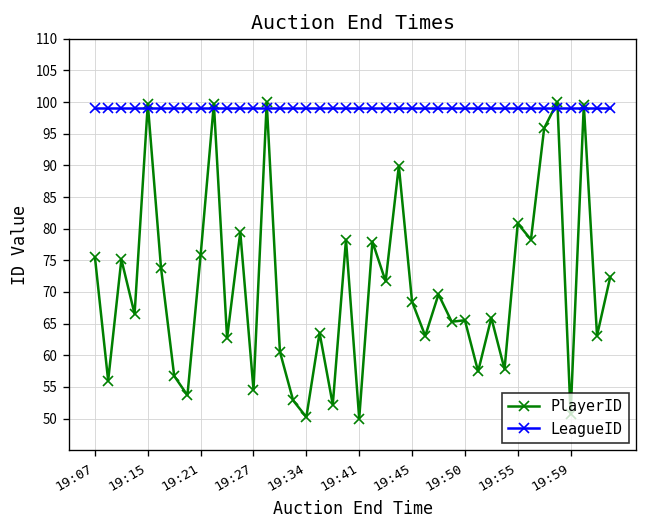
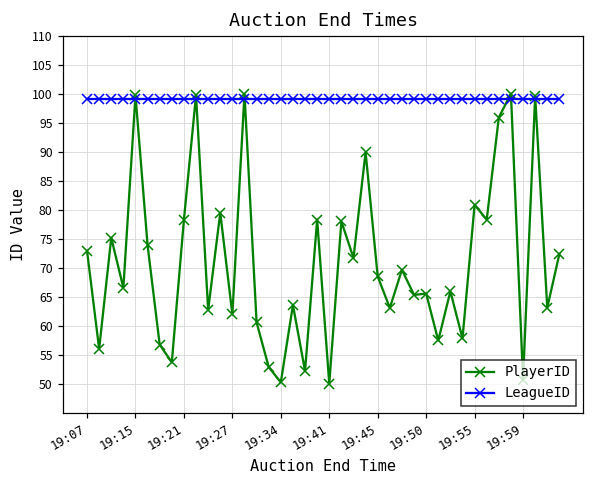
  {
    "PlayerID": {
-     "19:07": 75,
-     "19:21": 76,
-     "19:27": 55,
+     "19:07": 73,
+     "19:21": 78,
+     "19:27": 62,
      "19:34": 50,
      "19:41": 50,
      "19:45": 68,
      "19:50": 66,
      "19:55": 81
    },
    "LeagueID": {
      "19:07": 99,
      "19:21": 99,
      "19:27": 99,
      "19:34": 99,
      "19:41": 99,
      "19:45": 99,
      "19:50": 99,
      "19:55": 99,
      "19:59": 99
    }
  }
